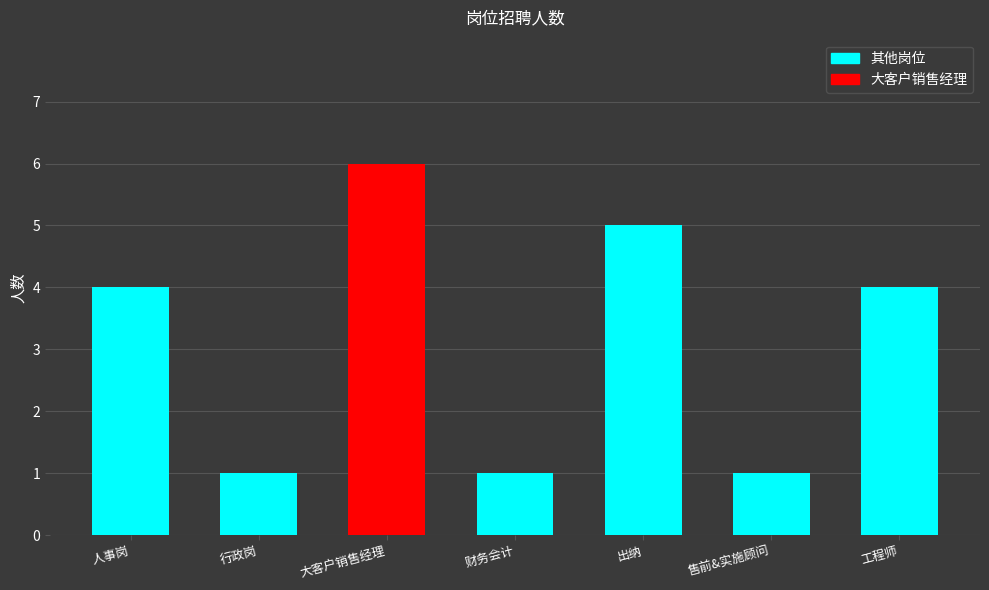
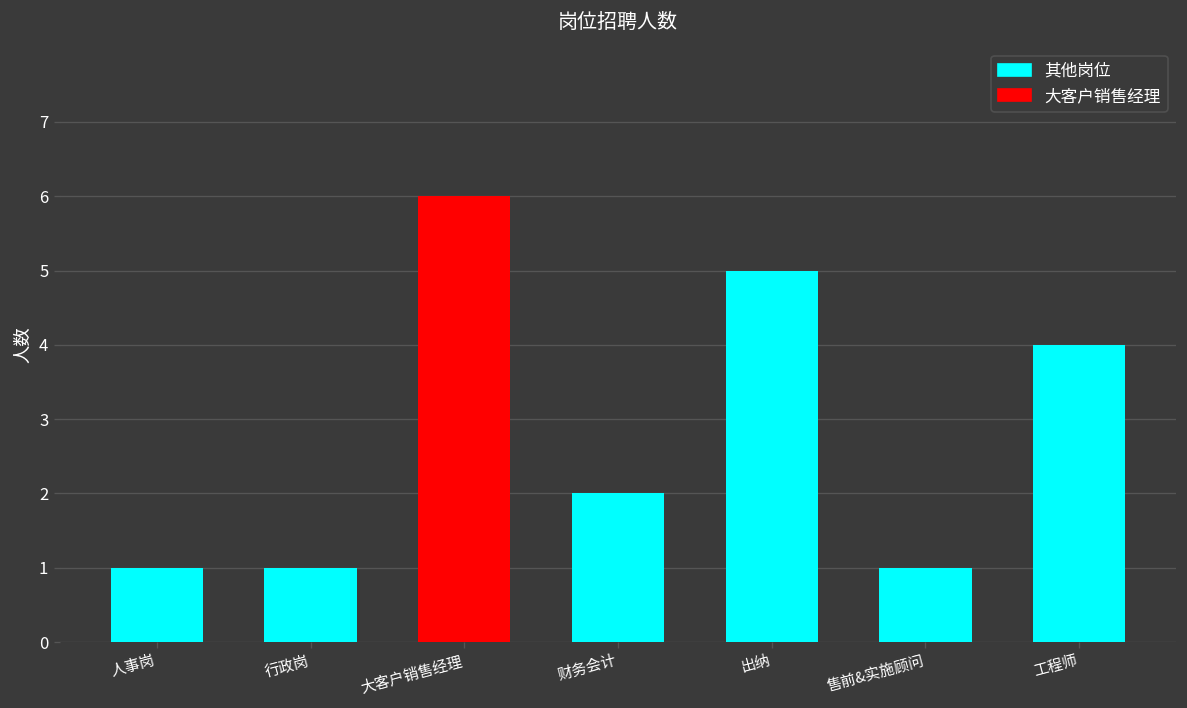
  {
-   "人事岗": 4,
+   "人事岗": 1,
    "行政岗": 1,
    "大客户销售经理": 6,
-   "财务会计": 1,
+   "财务会计": 2,
    "出纳": 5,
    "售前&实施顾问": 1,
    "工程师": 4
  }
